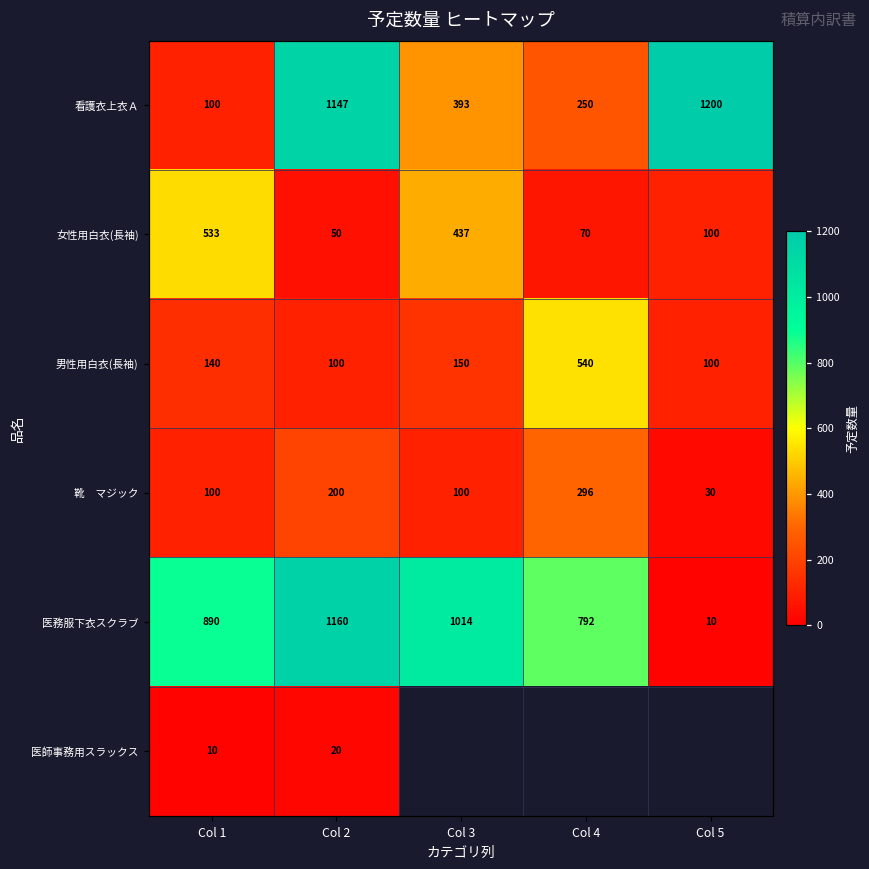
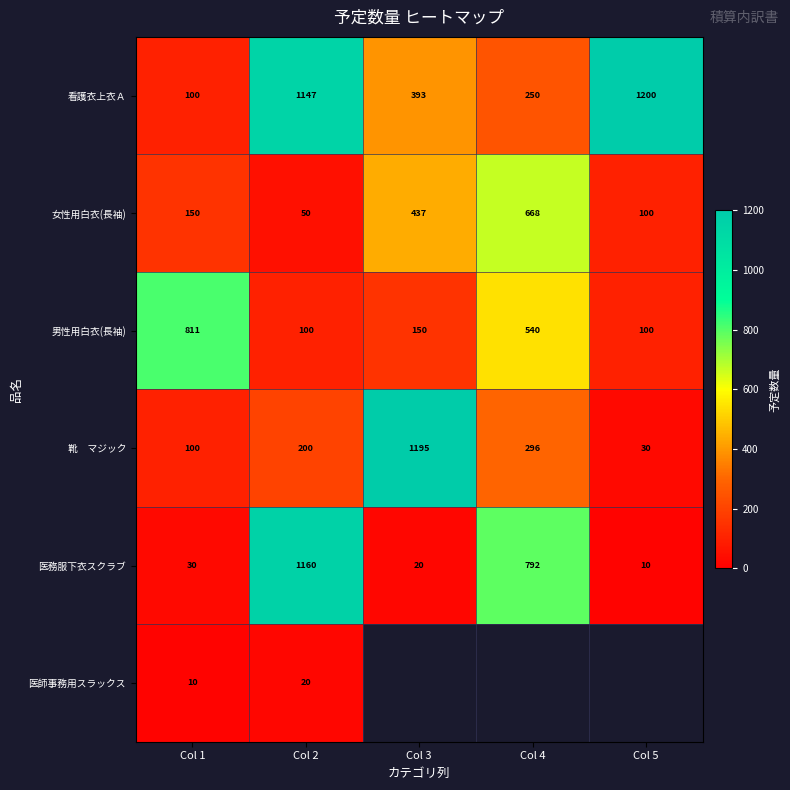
  {
    "看護衣上衣Ａ": {
      "Col 1": 100,
      "Col 2": 1147,
      "Col 3": 393,
      "Col 4": 250,
      "Col 5": 1200
    },
    "女性用白衣(長袖)": {
-     "Col 1": 533,
+     "Col 1": 150,
      "Col 2": 50,
      "Col 3": 437,
-     "Col 4": 70,
+     "Col 4": 668,
      "Col 5": 100
    },
    "男性用白衣(長袖)": {
-     "Col 1": 140,
+     "Col 1": 811,
      "Col 2": 100,
      "Col 3": 150,
      "Col 4": 540,
      "Col 5": 100
    },
    "靴 マジック": {
      "Col 1": 100,
      "Col 2": 200,
-     "Col 3": 100,
+     "Col 3": 1195,
      "Col 4": 296,
      "Col 5": 30
    },
    "医務服下衣スクラブ": {
-     "Col 1": 890,
+     "Col 1": 30,
      "Col 2": 1160,
-     "Col 3": 1014,
+     "Col 3": 20,
      "Col 4": 792,
      "Col 5": 10
    },
    "医師事務用スラックス": {
      "Col 1": 10,
      "Col 2": 20
    }
  }
